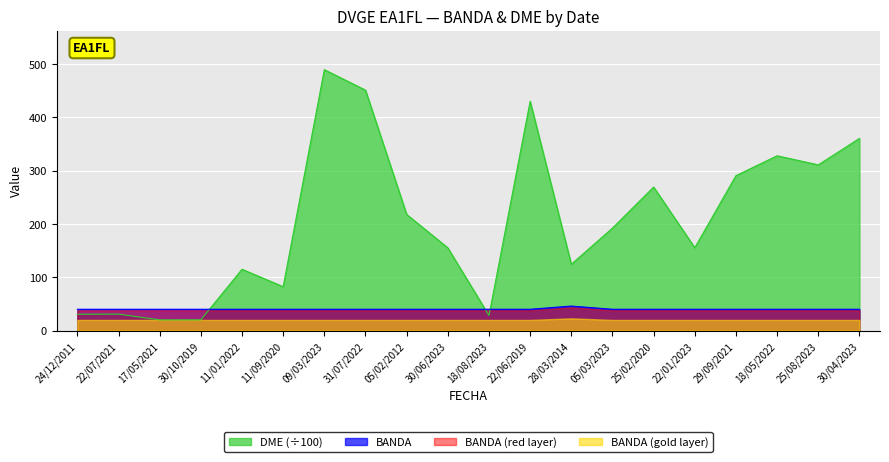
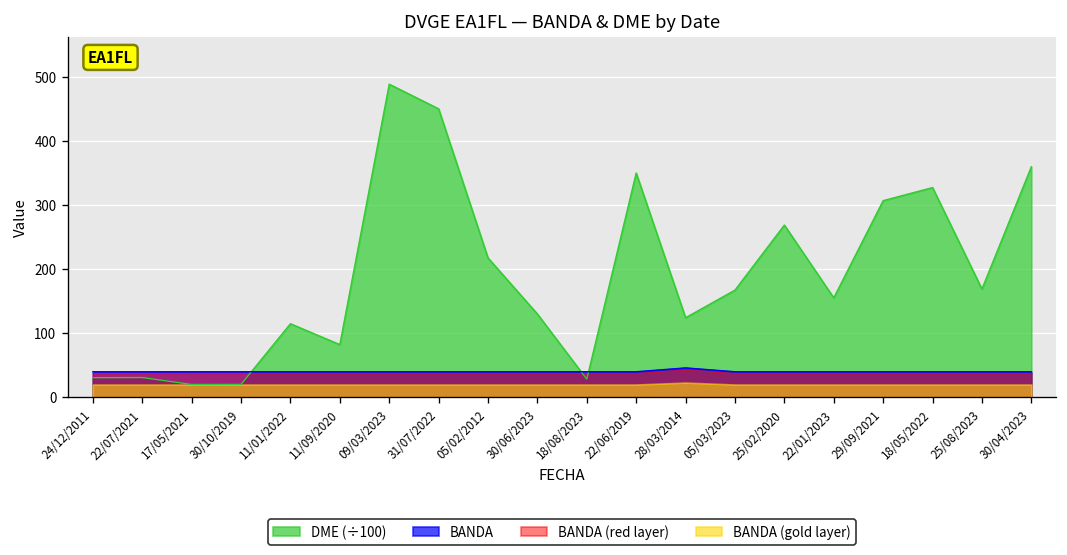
  {
    "DME (÷100)": {
      "24/12/2011": 30,
      "22/07/2021": 30,
      "11/01/2022": 110,
      "11/09/2020": 80,
      "09/03/2023": 490,
      "31/07/2022": 450,
      "05/02/2012": 220,
-     "30/06/2023": 160,
+     "30/06/2023": 130,
      "18/08/2023": 30,
-     "22/06/2019": 430,
+     "22/06/2019": 350,
      "28/03/2014": 120,
-     "05/03/2023": 190,
+     "05/03/2023": 170,
      "25/02/2020": 270,
      "22/01/2023": 160,
-     "29/09/2021": 290,
+     "29/09/2021": 310,
      "18/05/2022": 330,
-     "25/08/2023": 310,
+     "25/08/2023": 170,
      "30/04/2023": 360
    },
    "BANDA (gold layer)": {
      "24/12/2011": 20,
      "22/07/2021": 20,
      "11/01/2022": 20,
      "11/09/2020": 20,
      "09/03/2023": 20,
      "31/07/2022": 20,
      "05/02/2012": 20,
      "30/06/2023": 20,
      "18/08/2023": 20,
      "22/06/2019": 20,
      "28/03/2014": 20,
      "05/03/2023": 20,
      "25/02/2020": 20,
      "22/01/2023": 20,
      "29/09/2021": 20,
      "18/05/2022": 20,
      "25/08/2023": 20,
      "30/04/2023": 20
    }
  }
